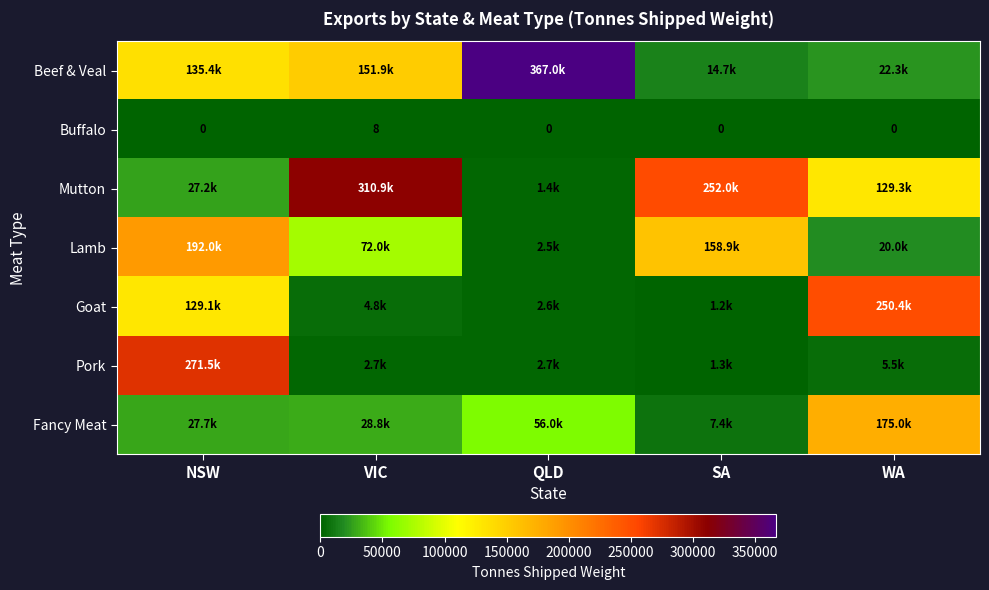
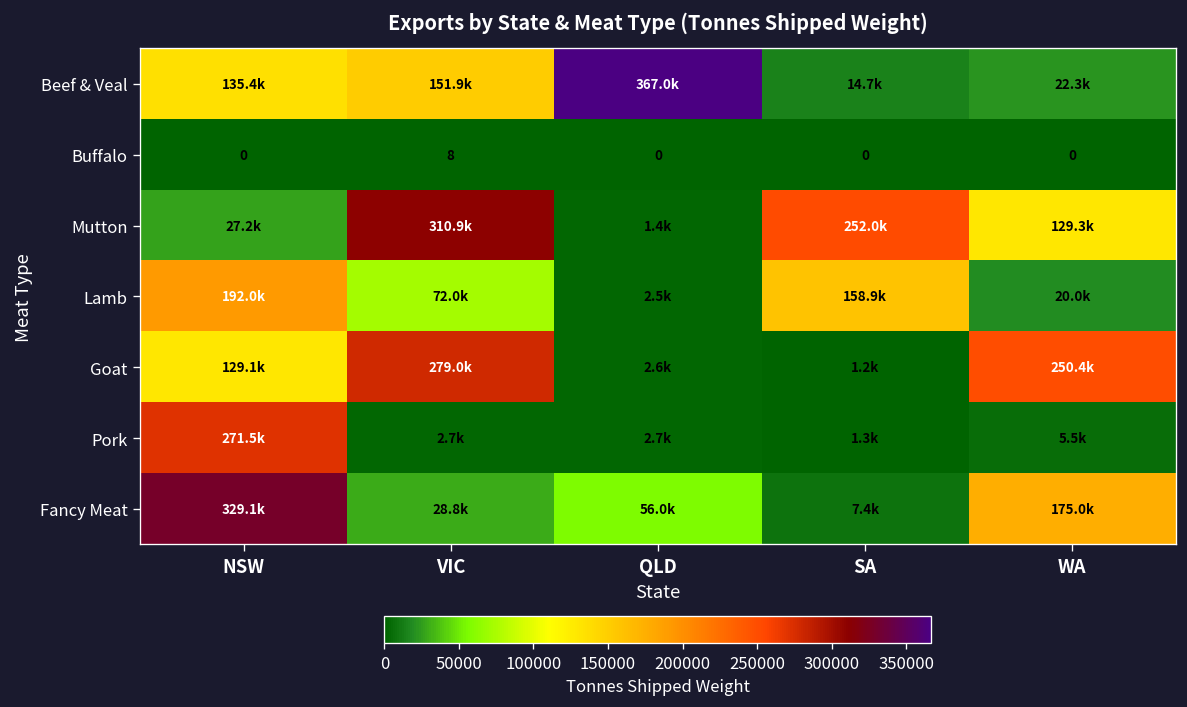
  {
    "Beef & Veal": {
      "NSW": "135.4k",
      "VIC": "151.9k",
      "QLD": "367.0k",
      "SA": "14.7k",
      "WA": "22.3k"
    },
    "Buffalo": {
      "NSW": "0",
      "VIC": "8",
      "QLD": "0",
      "SA": "0",
      "WA": "0"
    },
    "Mutton": {
      "NSW": "27.2k",
      "VIC": "310.9k",
      "QLD": "1.4k",
      "SA": "252.0k",
      "WA": "129.3k"
    },
    "Lamb": {
      "NSW": "192.0k",
      "VIC": "72.0k",
      "QLD": "2.5k",
      "SA": "158.9k",
      "WA": "20.0k"
    },
    "Goat": {
      "NSW": "129.1k",
-     "VIC": "4.8k",
+     "VIC": "279.0k",
      "QLD": "2.6k",
      "SA": "1.2k",
      "WA": "250.4k"
    },
    "Pork": {
      "NSW": "271.5k",
      "VIC": "2.7k",
      "QLD": "2.7k",
      "SA": "1.3k",
      "WA": "5.5k"
    },
    "Fancy Meat": {
-     "NSW": "27.7k",
+     "NSW": "329.1k",
      "VIC": "28.8k",
      "QLD": "56.0k",
      "SA": "7.4k",
      "WA": "175.0k"
    }
  }
